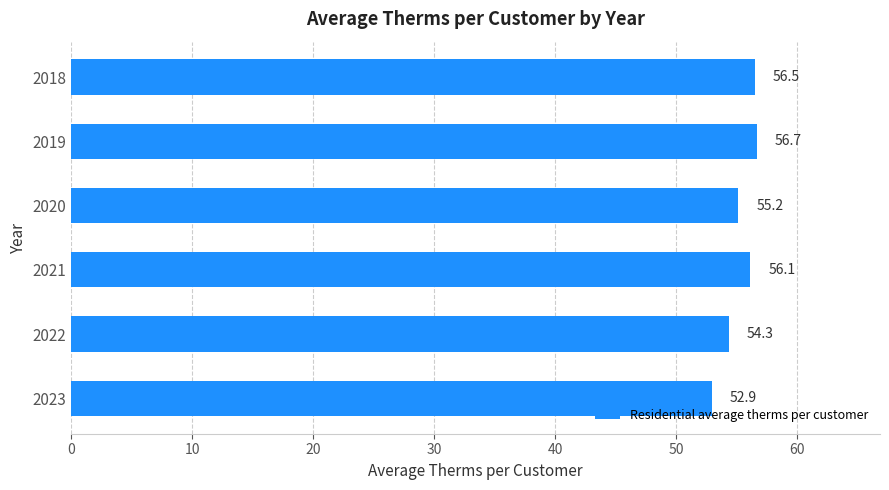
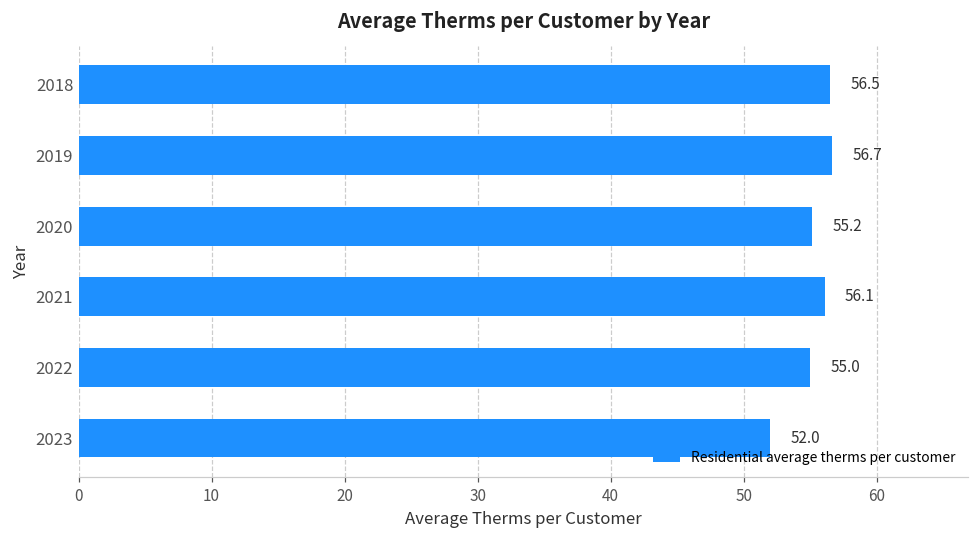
  {
    "2018": 56.5,
    "2019": 56.7,
    "2020": 55.2,
    "2021": 56.1,
-   "2022": 54.3,
-   "2023": 52.9
+   "2022": 55.0,
+   "2023": 52.0
  }
